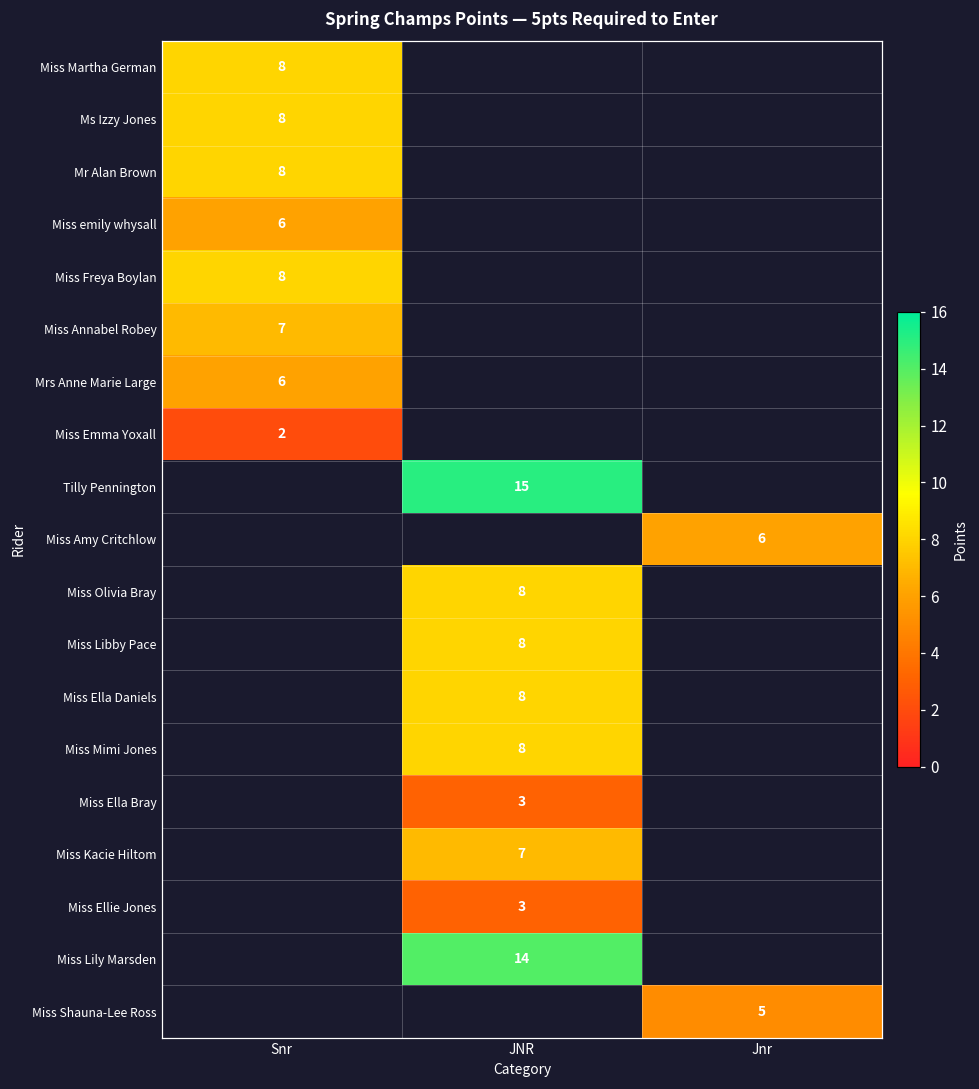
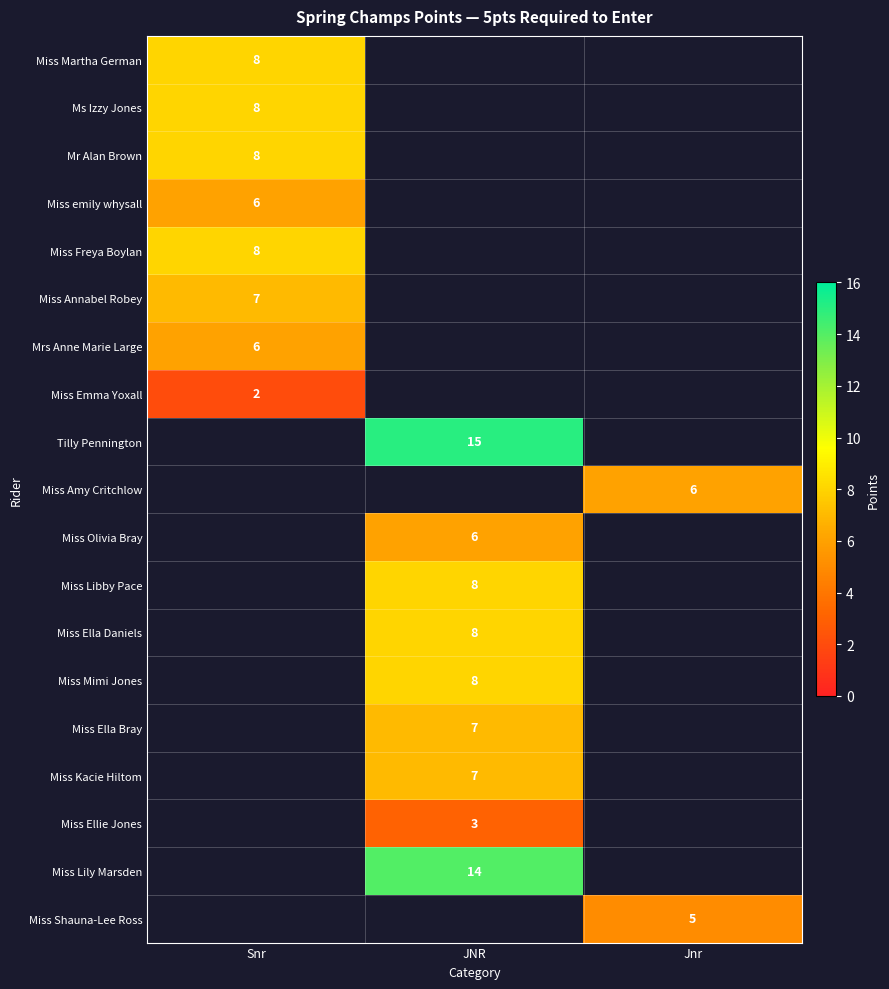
  {
    "Miss Martha German": {
      "Snr": 8
    },
    "Ms Izzy Jones": {
      "Snr": 8
    },
    "Mr Alan Brown": {
      "Snr": 8
    },
    "Miss emily whysall": {
      "Snr": 6
    },
    "Miss Freya Boylan": {
      "Snr": 8
    },
    "Miss Annabel Robey": {
      "Snr": 7
    },
    "Mrs Anne Marie Large": {
      "Snr": 6
    },
    "Miss Emma Yoxall": {
      "Snr": 2
    },
    "Tilly Pennington": {
      "JNR": 15
    },
    "Miss Amy Critchlow": {
      "Jnr": 6
    },
    "Miss Olivia Bray": {
-     "JNR": 8
+     "JNR": 6
    },
    "Miss Libby Pace": {
      "JNR": 8
    },
    "Miss Ella Daniels": {
      "JNR": 8
    },
    "Miss Mimi Jones": {
      "JNR": 8
    },
    "Miss Ella Bray": {
-     "JNR": 3
+     "JNR": 7
    },
    "Miss Kacie Hiltom": {
      "JNR": 7
    },
    "Miss Ellie Jones": {
      "JNR": 3
    },
    "Miss Lily Marsden": {
      "JNR": 14
    },
    "Miss Shauna-Lee Ross": {
      "Jnr": 5
    }
  }
